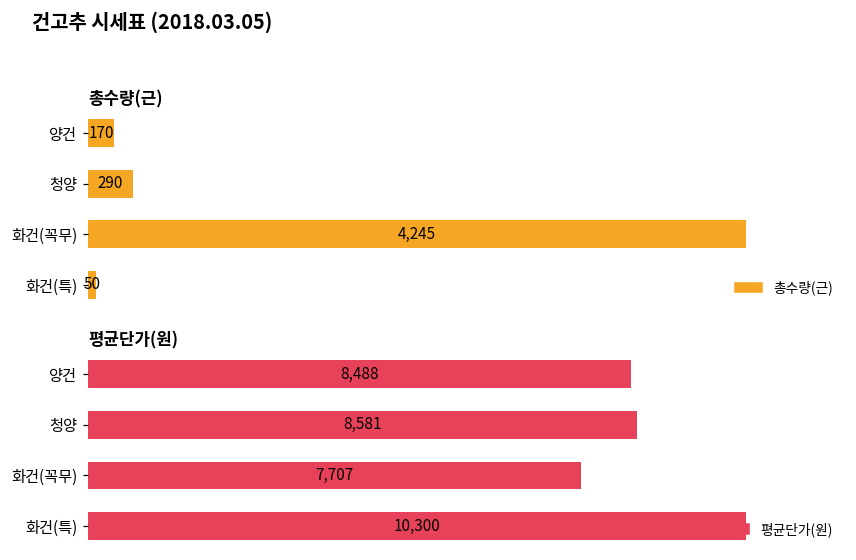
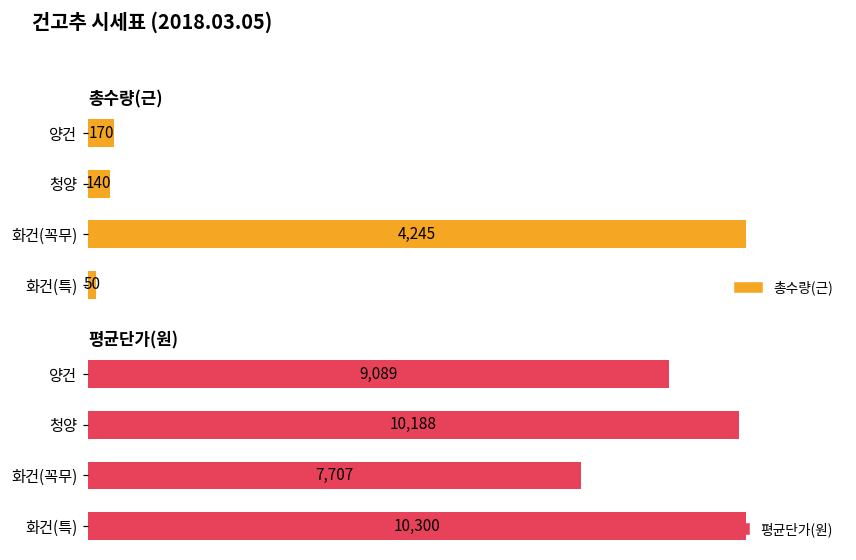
  {
    "총수량(근)": {
-     "청양": "290"
+     "청양": "140"
    },
    "평균단가(원)": {
-     "양건": "8,488",
-     "청양": "8,581"
+     "양건": "9,089",
+     "청양": "10,188"
    }
  }
